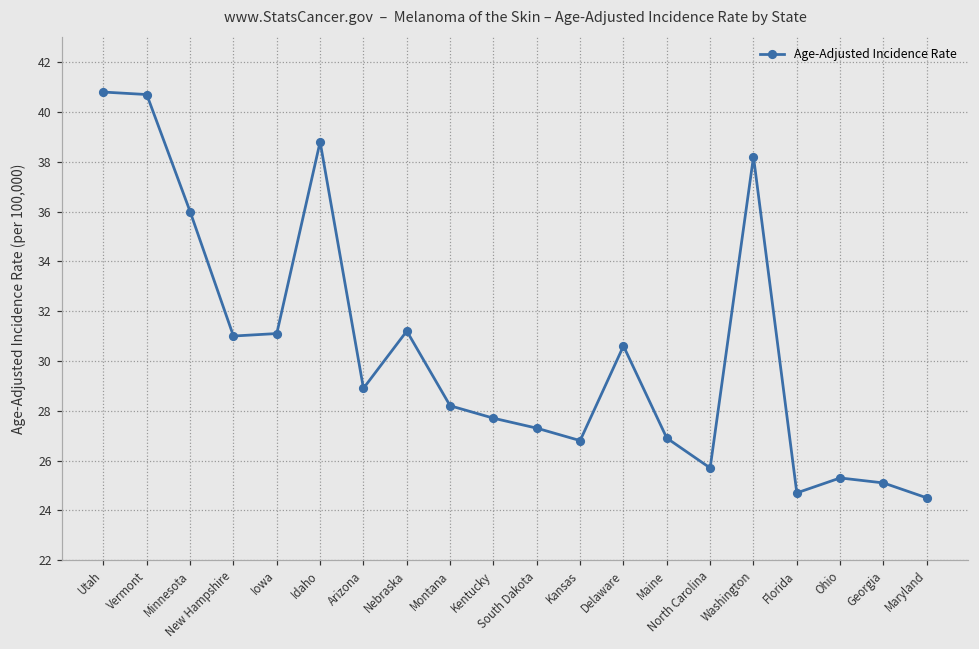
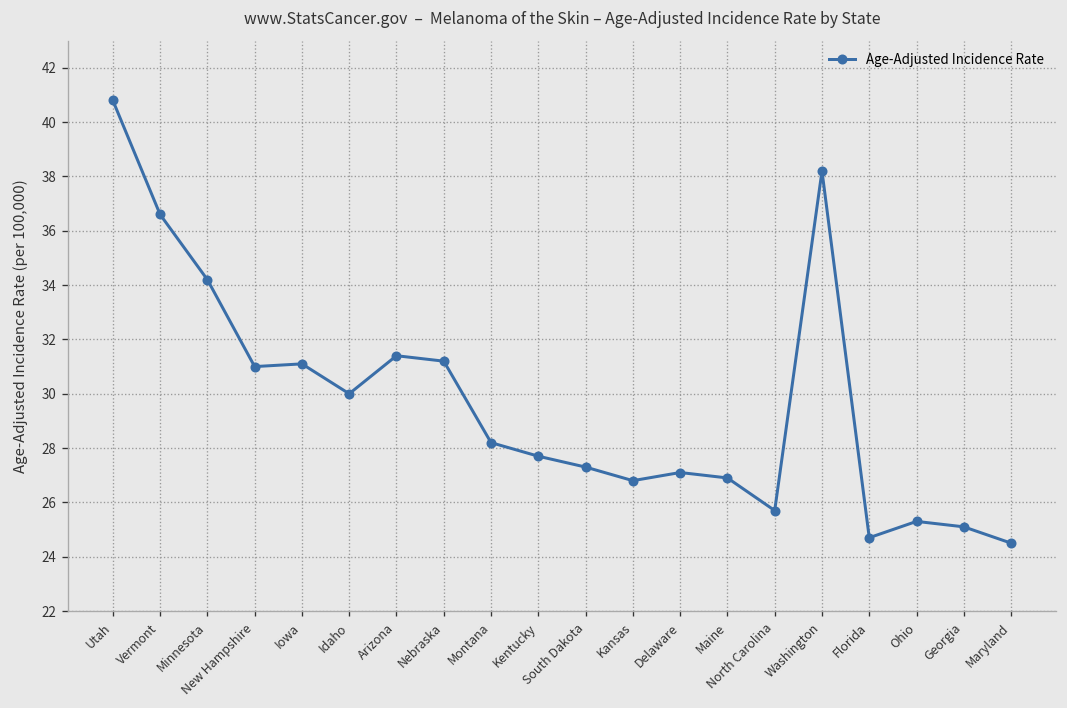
  {
    "Utah": 40.8,
-   "Vermont": 40.7,
-   "Minnesota": 36.0,
+   "Vermont": 36.6,
+   "Minnesota": 34.2,
    "New Hampshire": 31.0,
    "Iowa": 31.1,
-   "Idaho": 38.8,
-   "Arizona": 28.9,
+   "Idaho": 30.0,
+   "Arizona": 31.4,
    "Nebraska": 31.2,
    "Montana": 28.2,
    "Kentucky": 27.7,
    "South Dakota": 27.3,
    "Kansas": 26.8,
-   "Delaware": 30.6,
+   "Delaware": 27.1,
    "Maine": 26.9,
    "North Carolina": 25.7,
    "Washington": 38.2,
    "Florida": 24.7,
    "Ohio": 25.3,
    "Georgia": 25.1,
    "Maryland": 24.5
  }
